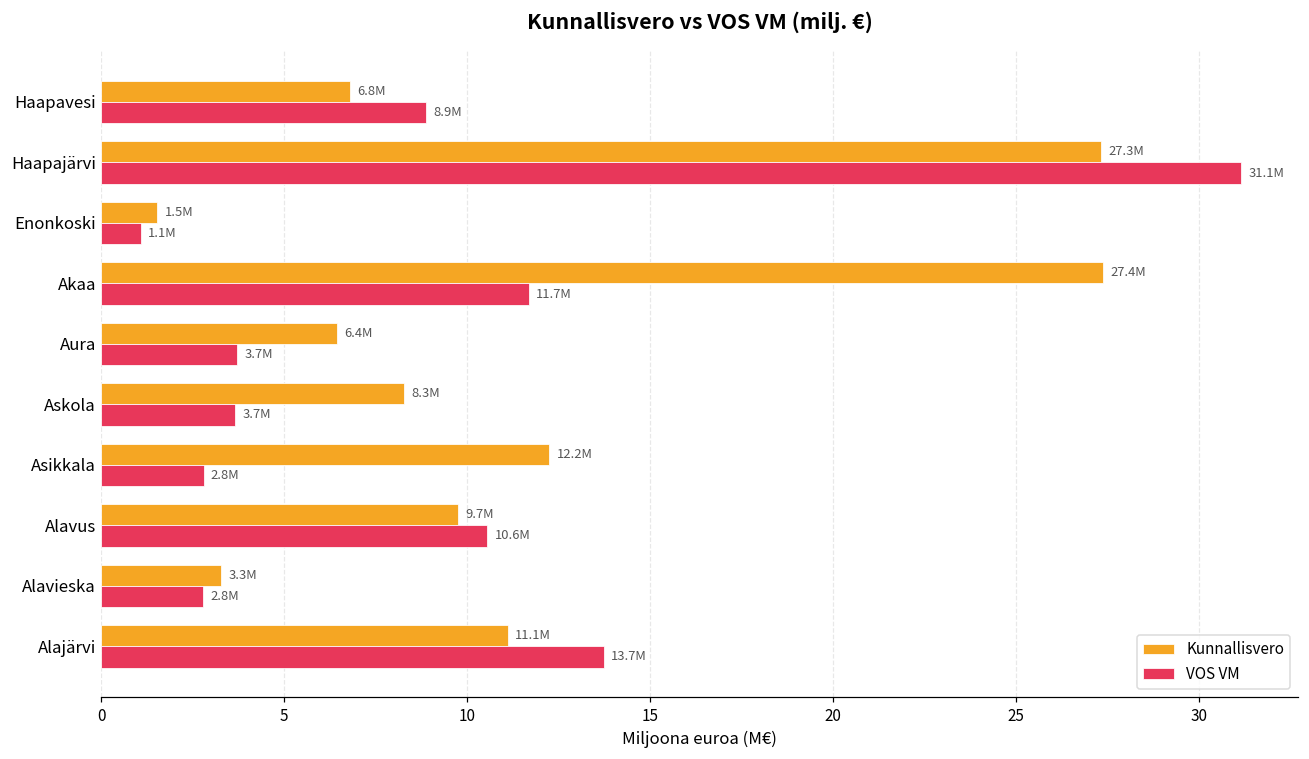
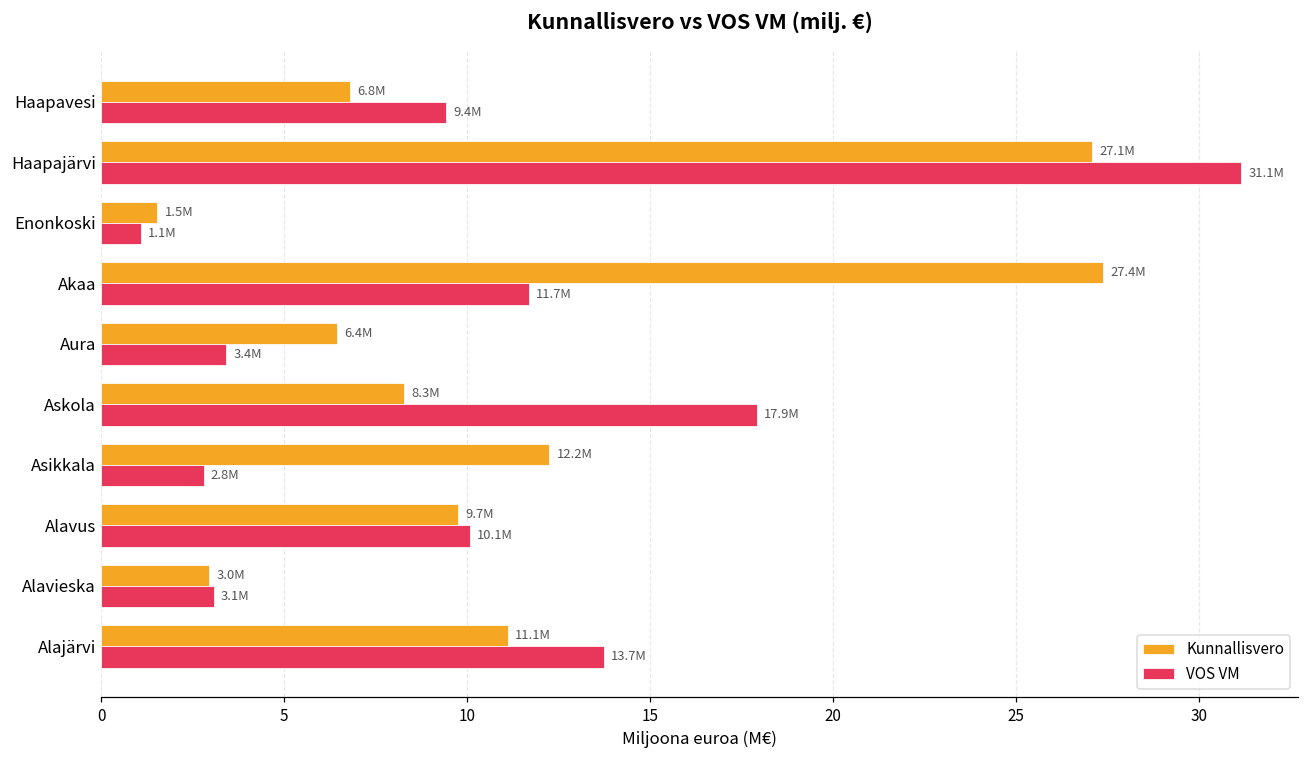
  {
    "Kunnallisvero": {
      "Haapavesi": "6.8M",
-     "Haapajärvi": "27.3M",
+     "Haapajärvi": "27.1M",
      "Enonkoski": "1.5M",
      "Akaa": "27.4M",
      "Aura": "6.4M",
      "Askola": "8.3M",
      "Asikkala": "12.2M",
      "Alavus": "9.7M",
-     "Alavieska": "3.3M",
+     "Alavieska": "3.0M",
      "Alajärvi": "11.1M"
    },
    "VOS VM": {
-     "Haapavesi": "8.9M",
+     "Haapavesi": "9.4M",
      "Haapajärvi": "31.1M",
      "Enonkoski": "1.1M",
      "Akaa": "11.7M",
-     "Aura": "3.7M",
-     "Askola": "3.7M",
+     "Aura": "3.4M",
+     "Askola": "17.9M",
      "Asikkala": "2.8M",
-     "Alavus": "10.6M",
-     "Alavieska": "2.8M",
+     "Alavus": "10.1M",
+     "Alavieska": "3.1M",
      "Alajärvi": "13.7M"
    }
  }
